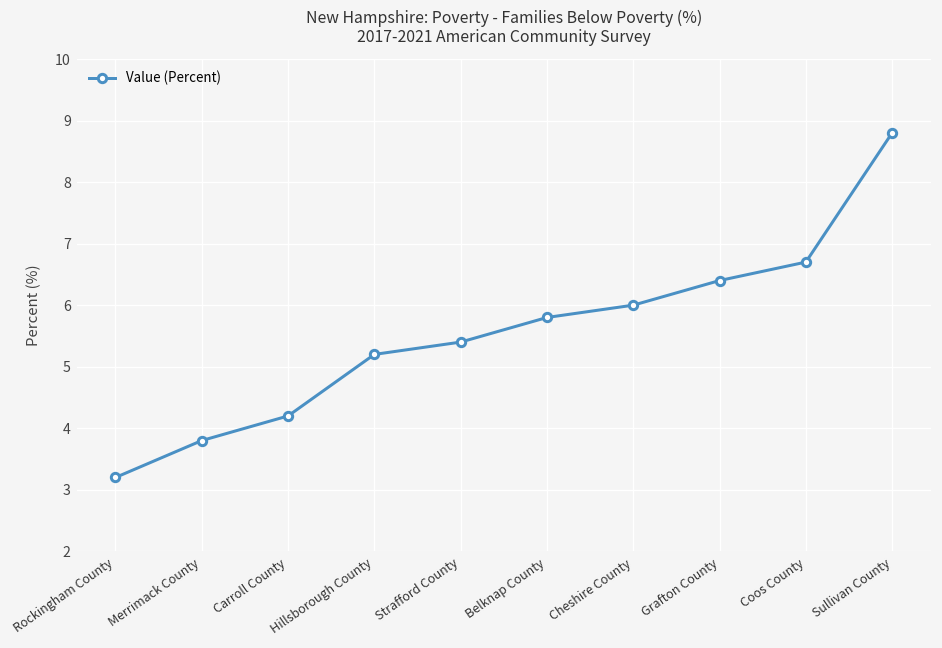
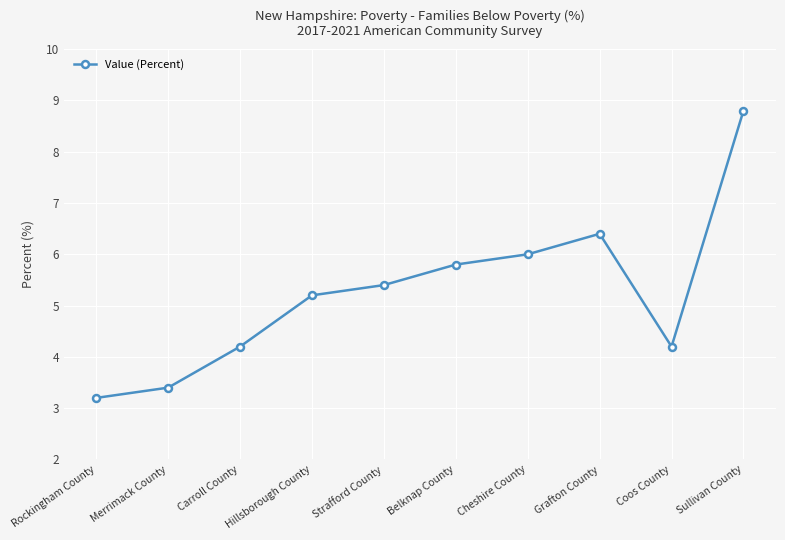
  {
    "Rockingham County": 3.2,
-   "Merrimack County": 3.8,
+   "Merrimack County": 3.4,
    "Carroll County": 4.2,
    "Hillsborough County": 5.2,
    "Strafford County": 5.4,
    "Belknap County": 5.8,
    "Cheshire County": 6.0,
    "Grafton County": 6.4,
-   "Coos County": 6.7,
+   "Coos County": 4.2,
    "Sullivan County": 8.8
  }
